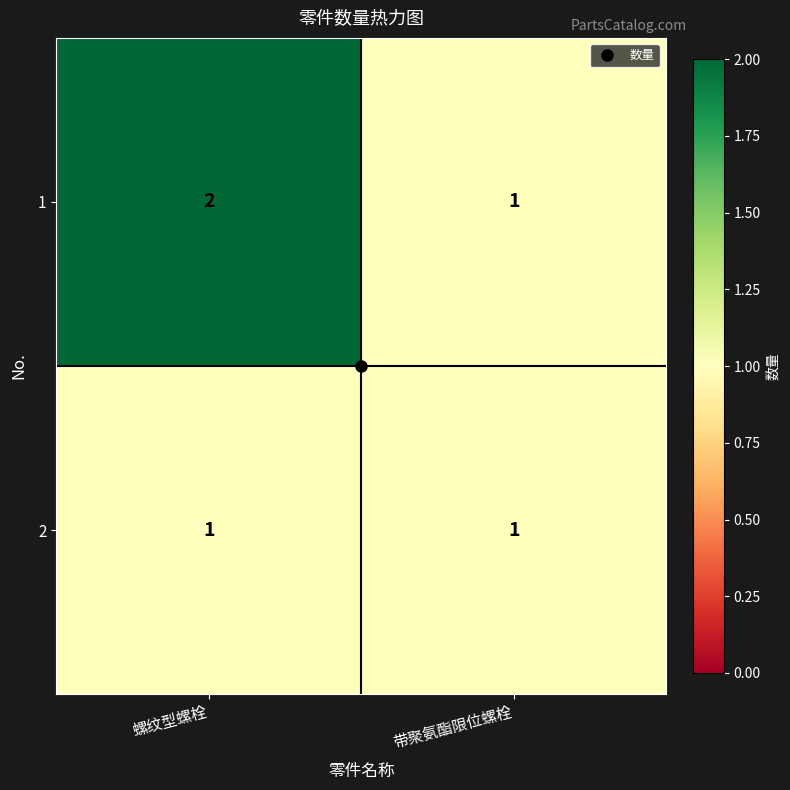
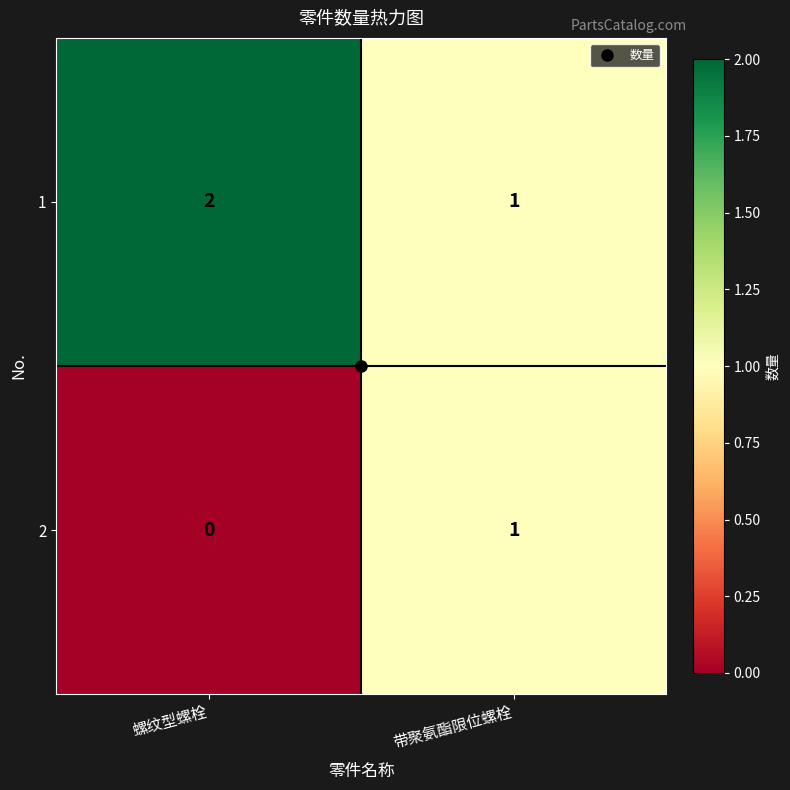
  {
    "1": {
      "螺纹型螺栓": 2,
      "带聚氨酯限位螺栓": 1
    },
    "2": {
-     "螺纹型螺栓": 1,
+     "螺纹型螺栓": 0,
      "带聚氨酯限位螺栓": 1
    }
  }
